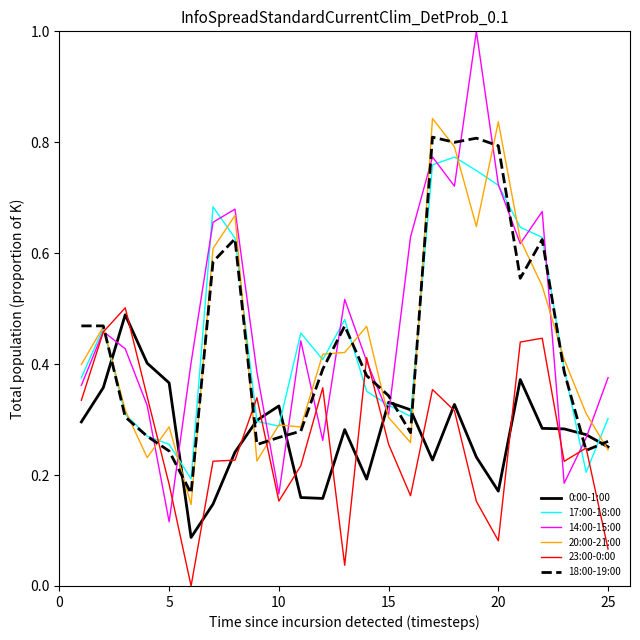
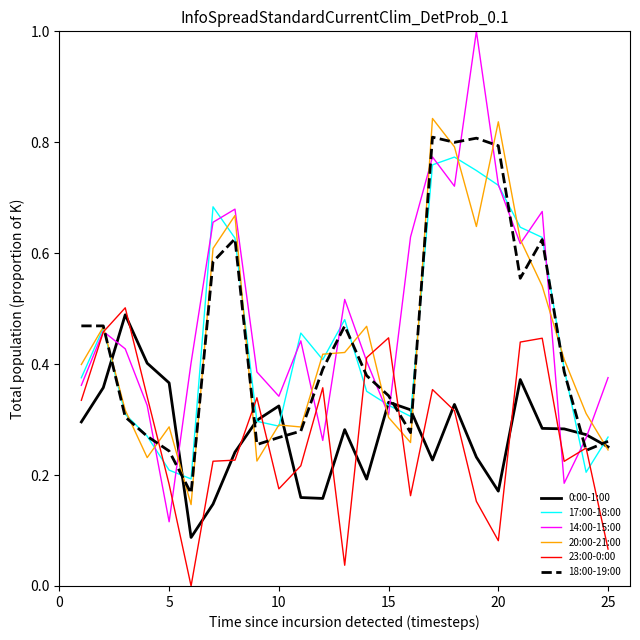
  {
    "17:00-18:00": {
-     "5": 0.26,
+     "5": 0.21,
      "15": 0.33,
-     "25": 0.30
+     "25": 0.27
    },
    "14:00-15:00": {
      "5": 0.12,
-     "10": 0.17,
+     "10": 0.34,
      "15": 0.31,
      "25": 0.38
    },
    "20:00-21:00": {
      "5": 0.29,
      "15": 0.30,
      "20": 0.84,
      "25": 0.25
    },
    "23:00-0:00": {
      "5": 0.18,
-     "10": 0.15,
-     "15": 0.26,
+     "10": 0.18,
+     "15": 0.45,
      "20": 0.08,
      "25": 0.07
    }
  }
